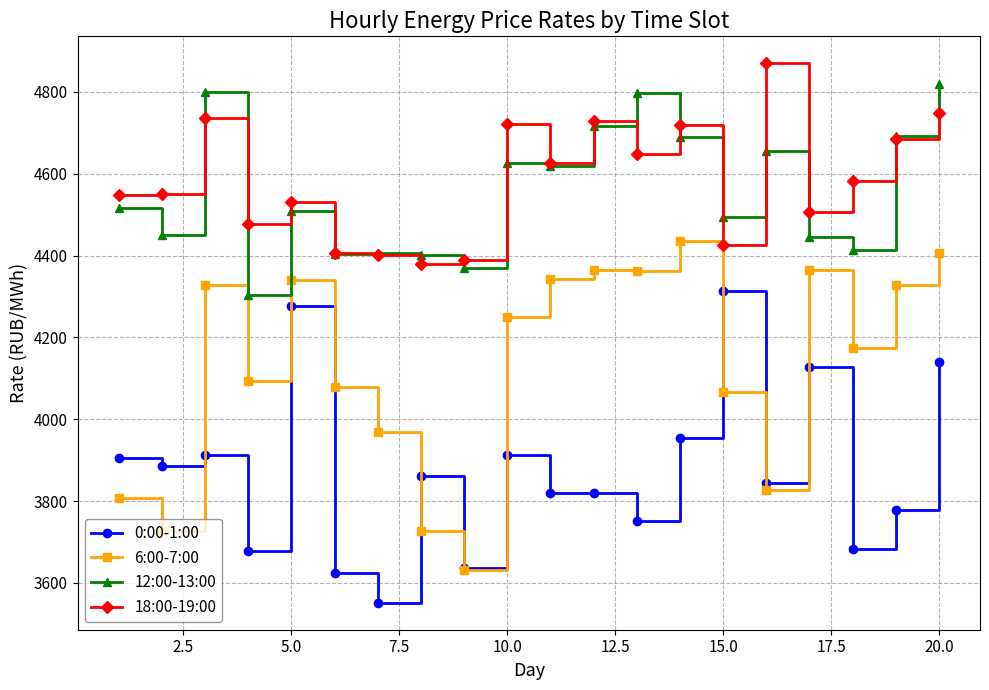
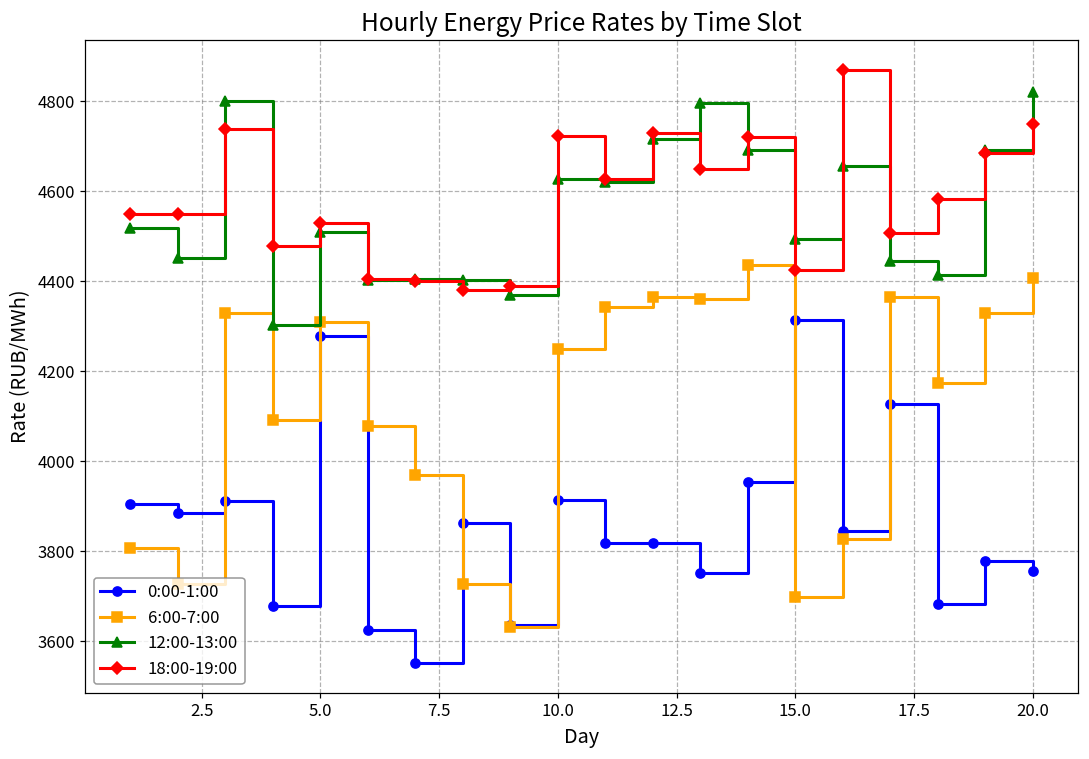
  {
    "0:00-1:00": {
      "5.0": 4280,
      "10.0": 3910,
      "15.0": 4310,
-     "20.0": 4140
+     "20.0": 3760
    },
    "6:00-7:00": {
-     "5.0": 4340,
+     "5.0": 4310,
      "10.0": 4250,
-     "15.0": 4070,
+     "15.0": 3700,
      "20.0": 4410
    },
    "12:00-13:00": {
      "5.0": 4510,
      "10.0": 4630,
      "15.0": 4490,
      "20.0": 4820
    },
    "18:00-19:00": {
      "5.0": 4530,
      "10.0": 4720,
      "15.0": 4430,
      "20.0": 4750
    }
  }
